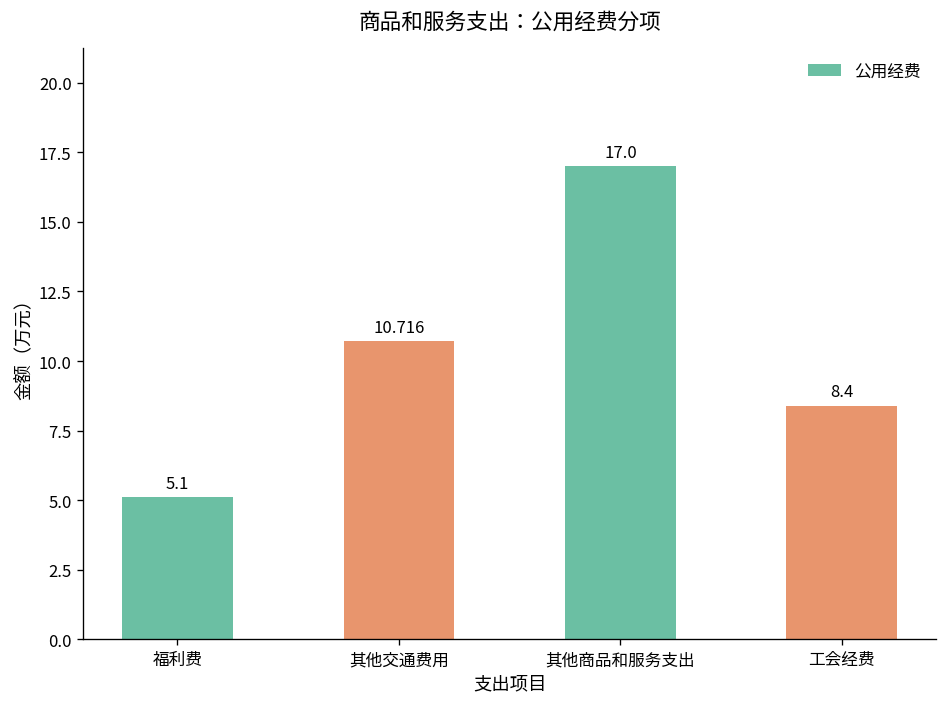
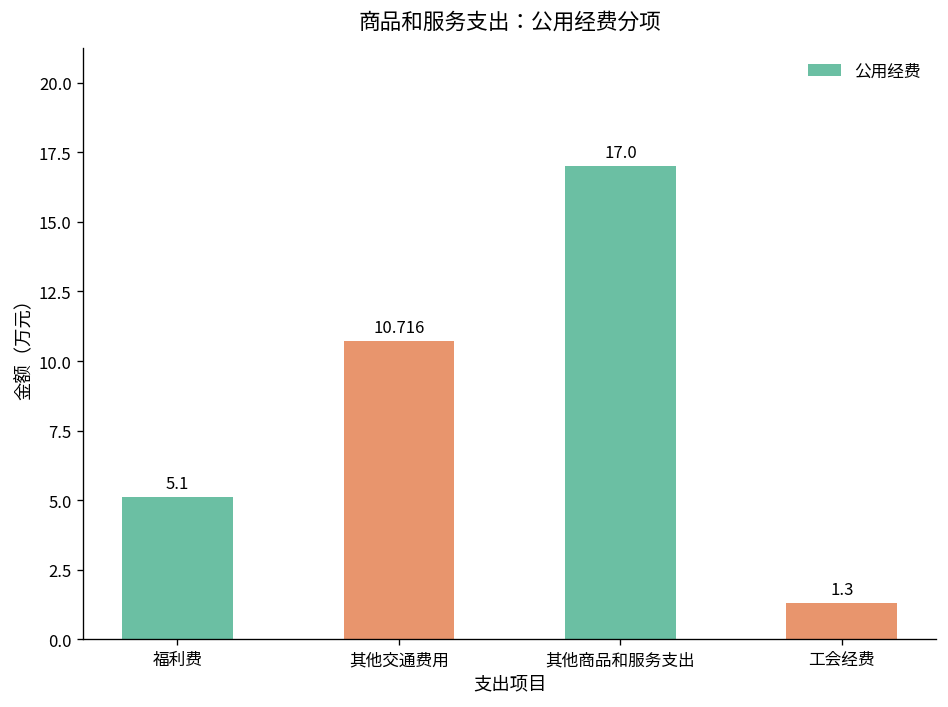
  {
    "福利费": 5.1,
    "其他交通费用": 10.716,
    "其他商品和服务支出": 17.0,
-   "工会经费": 8.4
+   "工会经费": 1.3
  }
